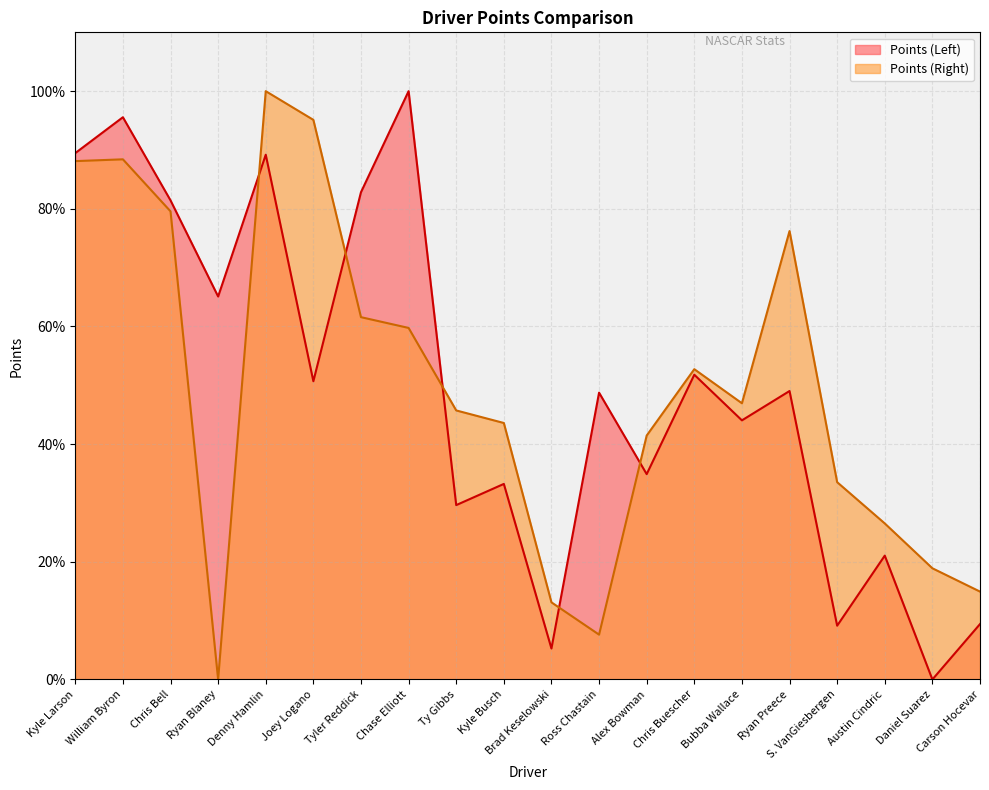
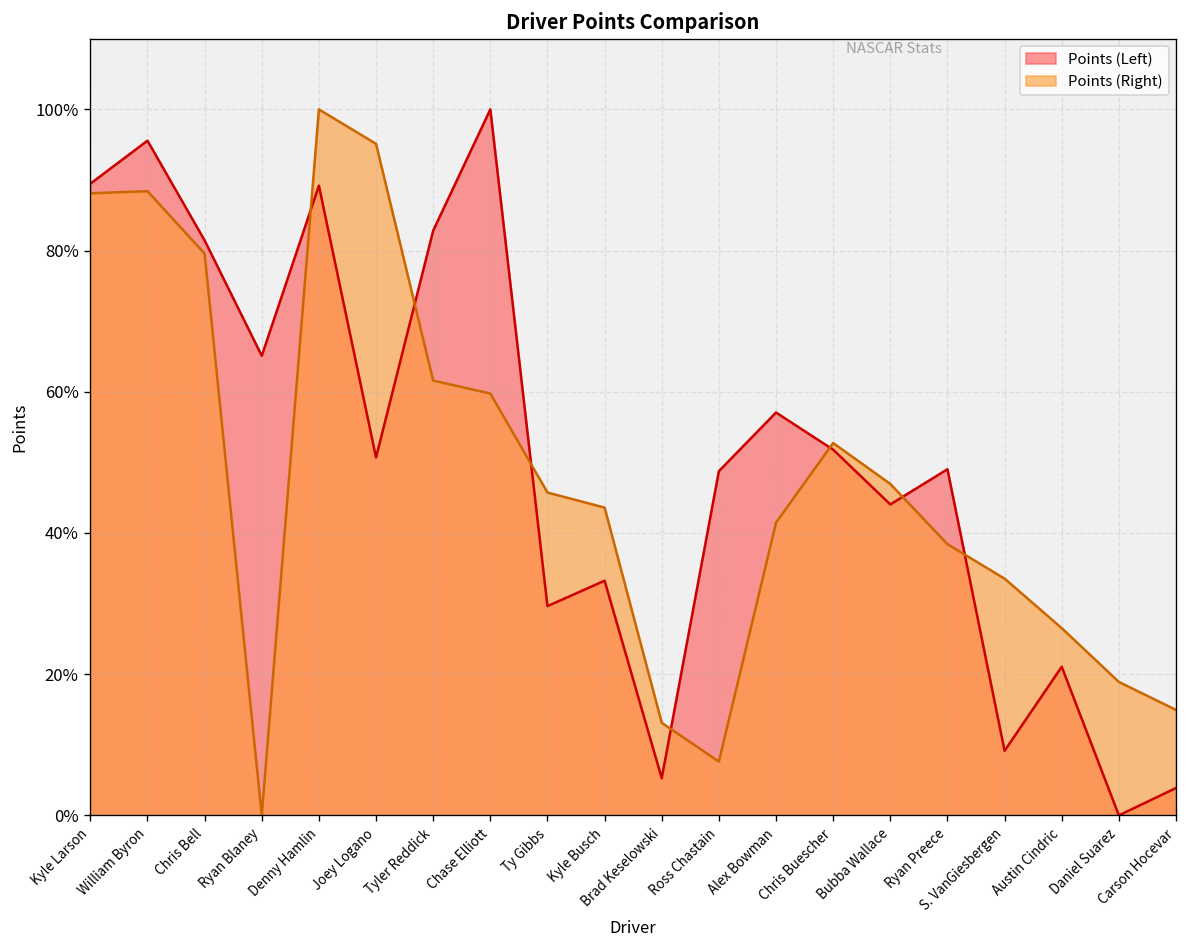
  {
    "Points (Left)": {
      "Kyle Larson": "89%",
      "William Byron": "96%",
      "Chris Bell": "81%",
      "Ryan Blaney": "65%",
      "Denny Hamlin": "89%",
      "Joey Logano": "51%",
      "Tyler Reddick": "83%",
      "Chase Elliott": "100%",
      "Ty Gibbs": "30%",
      "Kyle Busch": "33%",
      "Brad Keselowski": "5%",
      "Ross Chastain": "49%",
-     "Alex Bowman": "35%",
+     "Alex Bowman": "57%",
      "Chris Buescher": "52%",
      "Bubba Wallace": "44%",
      "Ryan Preece": "49%",
      "S. VanGiesbergen": "9%",
      "Austin Cindric": "21%",
      "Daniel Suarez": "0%",
-     "Carson Hocevar": "9%"
+     "Carson Hocevar": "4%"
    },
    "Points (Right)": {
      "Kyle Larson": "88%",
      "William Byron": "88%",
      "Chris Bell": "80%",
      "Ryan Blaney": "0%",
      "Denny Hamlin": "100%",
      "Joey Logano": "95%",
      "Tyler Reddick": "62%",
      "Chase Elliott": "60%",
      "Ty Gibbs": "46%",
      "Kyle Busch": "44%",
      "Brad Keselowski": "13%",
      "Ross Chastain": "8%",
      "Alex Bowman": "41%",
      "Chris Buescher": "53%",
      "Bubba Wallace": "47%",
-     "Ryan Preece": "76%",
+     "Ryan Preece": "38%",
      "S. VanGiesbergen": "34%",
      "Austin Cindric": "27%",
      "Daniel Suarez": "19%",
      "Carson Hocevar": "15%"
    }
  }
